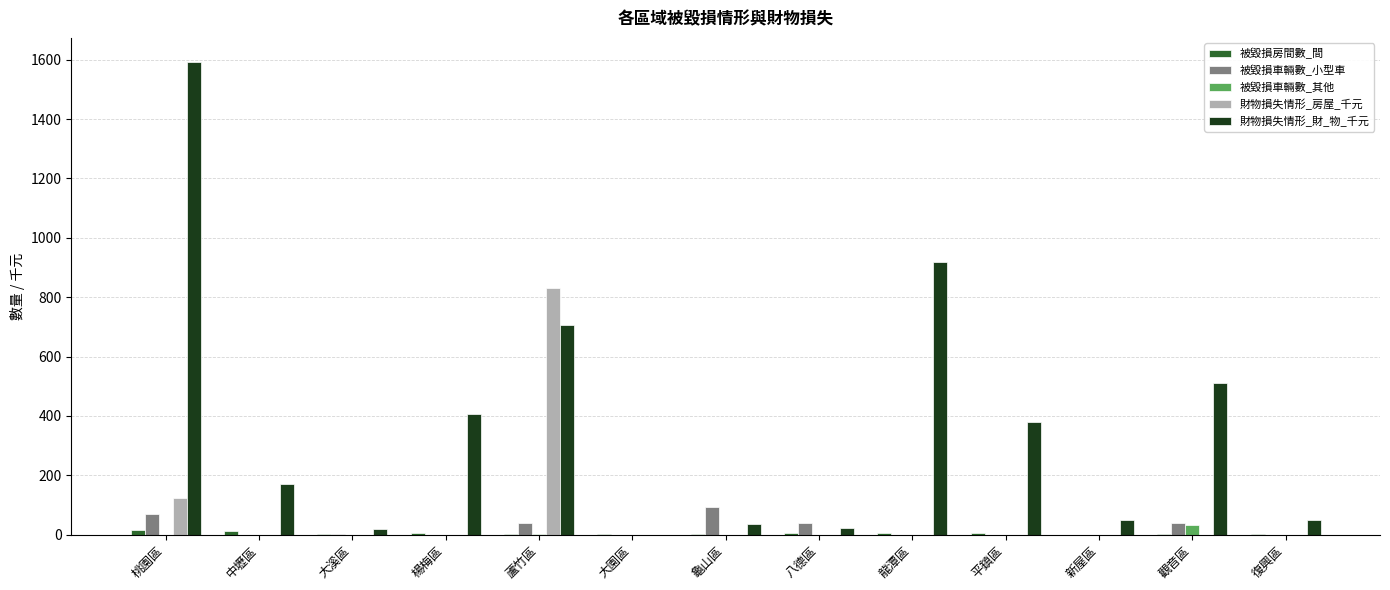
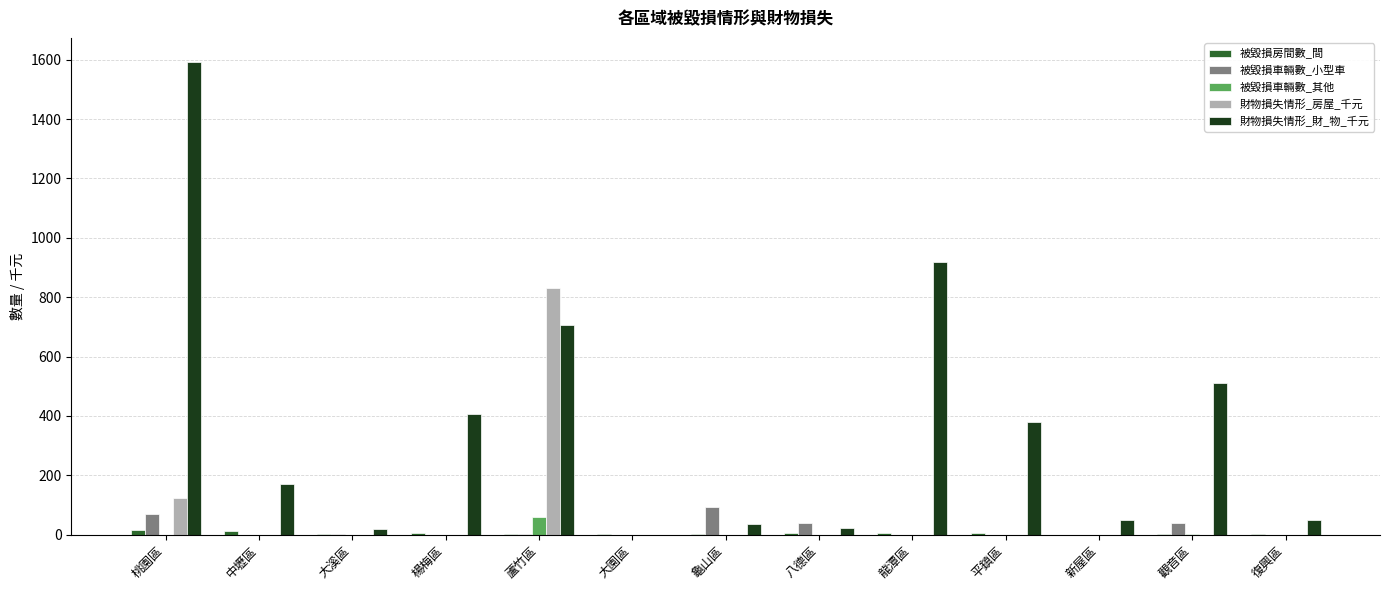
  {
    "被毀損車輛數_小型車": {
      "桃園區": 70,
      "中壢區": 0,
      "楊梅區": 0,
-     "蘆竹區": 40,
+     "蘆竹區": 0,
      "大園區": 0,
      "龜山區": 90,
      "八德區": 40,
      "龍潭區": 0,
      "平鎮區": 0,
      "新屋區": 0,
      "觀音區": 40,
      "復興區": 0
    },
    "被毀損車輛數_其他": {
      "桃園區": 0,
      "中壢區": 0,
      "大溪區": 0,
      "楊梅區": 0,
-     "蘆竹區": 0,
+     "蘆竹區": 60,
      "大園區": 0,
      "龜山區": 0,
      "八德區": 0,
      "龍潭區": 0,
      "平鎮區": 0,
      "新屋區": 0,
-     "觀音區": 30,
+     "觀音區": 0,
      "復興區": 0
    },
    "財物損失情形_房屋_千元": {
      "桃園區": 120,
      "中壢區": 0,
      "大溪區": 0,
      "楊梅區": 0,
      "蘆竹區": 830,
      "大園區": 0,
      "龜山區": 0,
      "八德區": 0,
      "龍潭區": 0,
      "平鎮區": 0,
      "新屋區": 0,
      "觀音區": 0,
      "復興區": 0
    }
  }
